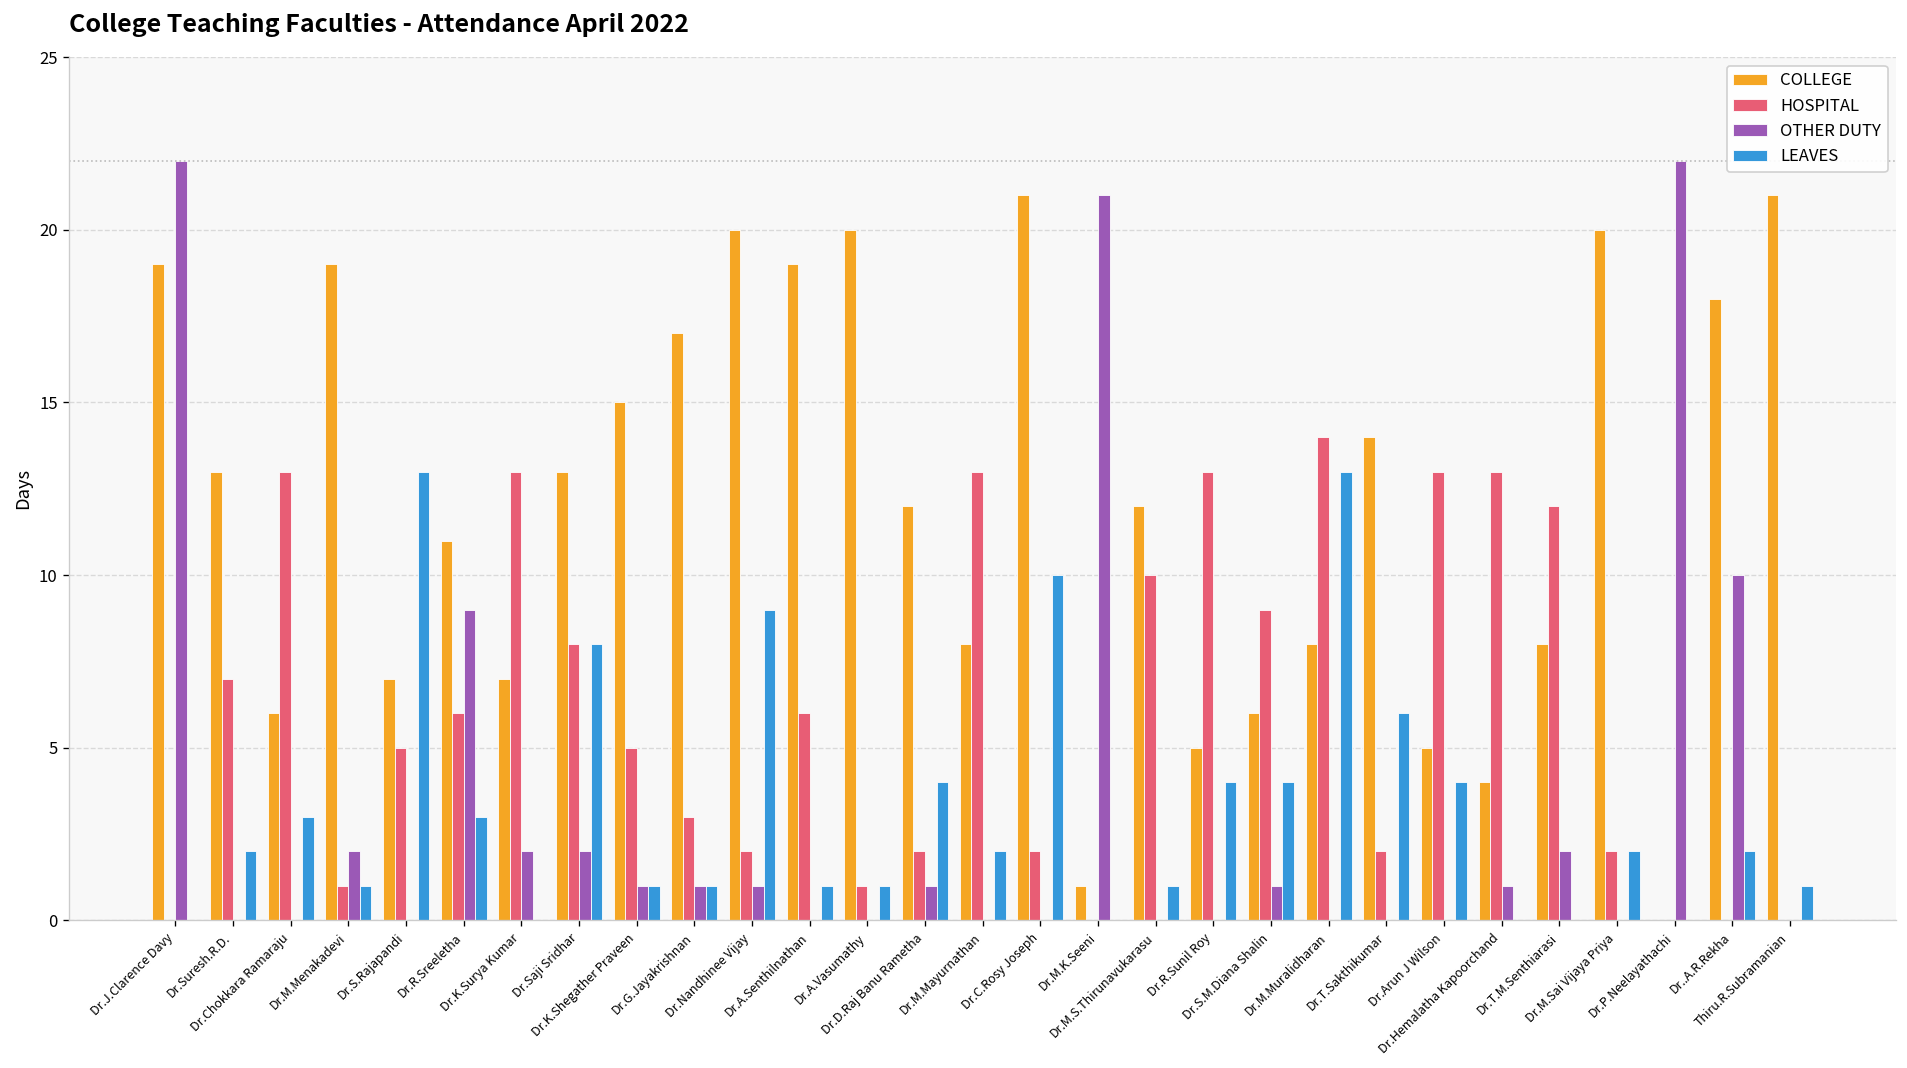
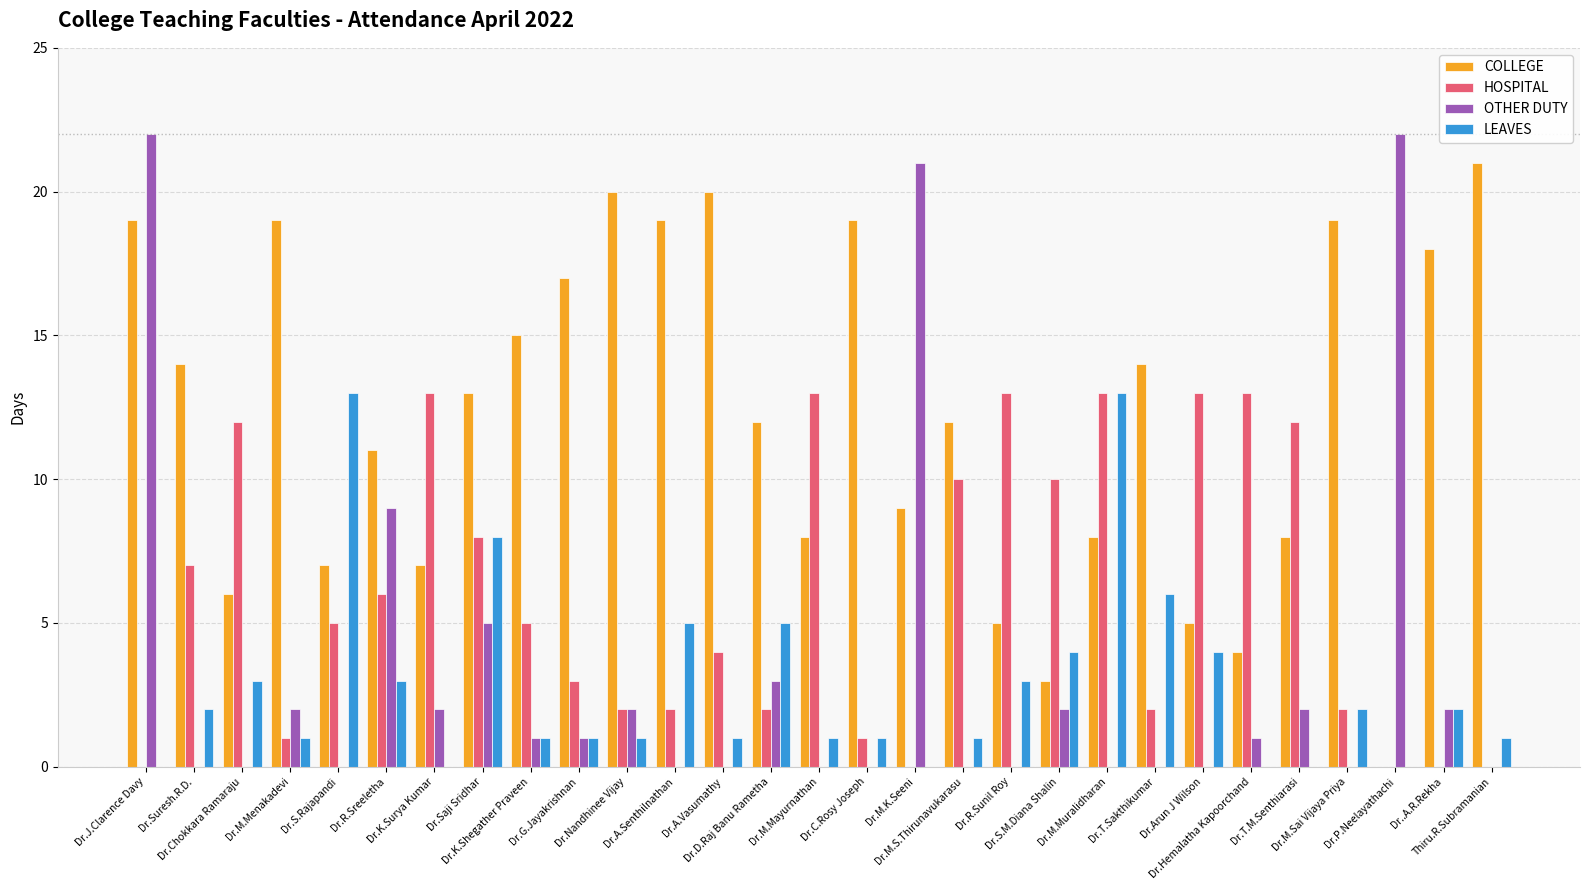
  {
    "COLLEGE": {
      "Dr.J.Clarence Davy": 19,
-     "Dr.Suresh.R.D.": 13,
+     "Dr.Suresh.R.D.": 14,
      "Dr.Chokkara Ramaraju": 6,
      "Dr.M.Menakadevi": 19,
      "Dr.S.Rajapandi": 7,
      "Dr.R.Sreeletha": 11,
      "Dr.K.Surya Kumar": 7,
      "Dr.Saji Sridhar": 13,
      "Dr.K.Shegather Praveen": 15,
      "Dr.G.Jayakrishnan": 17,
      "Dr.Nandhinee Vijay": 20,
      "Dr.A.Senthilnathan": 19,
      "Dr.A.Vasumathy": 20,
      "Dr.D.Raj Banu Rametha": 12,
      "Dr.M.Mayurnathan": 8,
-     "Dr.C.Rosy Joseph": 21,
-     "Dr.M.K.Seeni": 1,
+     "Dr.C.Rosy Joseph": 19,
+     "Dr.M.K.Seeni": 9,
      "Dr.M.S.Thirunavukarasu": 12,
      "Dr.R.Sunil Roy": 5,
-     "Dr.S.M.Diana Shalin": 6,
+     "Dr.S.M.Diana Shalin": 3,
      "Dr.M.Muralidharan": 8,
      "Dr.T.Sakthikumar": 14,
      "Dr.Arun J Wilson": 5,
      "Dr.Hemalatha Kapoorchand": 4,
      "Dr.T.M.Senthiarasi": 8,
-     "Dr.M.Sai Vijaya Priya": 20,
+     "Dr.M.Sai Vijaya Priya": 19,
      "Dr.P.Neelayathachi": 0,
      "Dr..A.R.Rekha": 18,
      "Thiru.R.Subramanian": 21
    },
    "HOSPITAL": {
      "Dr.J.Clarence Davy": 0,
      "Dr.Suresh.R.D.": 7,
-     "Dr.Chokkara Ramaraju": 13,
+     "Dr.Chokkara Ramaraju": 12,
      "Dr.M.Menakadevi": 1,
      "Dr.S.Rajapandi": 5,
      "Dr.R.Sreeletha": 6,
      "Dr.K.Surya Kumar": 13,
      "Dr.Saji Sridhar": 8,
      "Dr.K.Shegather Praveen": 5,
      "Dr.G.Jayakrishnan": 3,
      "Dr.Nandhinee Vijay": 2,
-     "Dr.A.Senthilnathan": 6,
-     "Dr.A.Vasumathy": 1,
+     "Dr.A.Senthilnathan": 2,
+     "Dr.A.Vasumathy": 4,
      "Dr.D.Raj Banu Rametha": 2,
      "Dr.M.Mayurnathan": 13,
-     "Dr.C.Rosy Joseph": 2,
+     "Dr.C.Rosy Joseph": 1,
      "Dr.M.K.Seeni": 0,
      "Dr.M.S.Thirunavukarasu": 10,
      "Dr.R.Sunil Roy": 13,
-     "Dr.S.M.Diana Shalin": 9,
-     "Dr.M.Muralidharan": 14,
+     "Dr.S.M.Diana Shalin": 10,
+     "Dr.M.Muralidharan": 13,
      "Dr.T.Sakthikumar": 2,
      "Dr.Arun J Wilson": 13,
      "Dr.Hemalatha Kapoorchand": 13,
      "Dr.T.M.Senthiarasi": 12,
      "Dr.M.Sai Vijaya Priya": 2,
      "Dr.P.Neelayathachi": 0,
      "Dr..A.R.Rekha": 0,
      "Thiru.R.Subramanian": 0
    },
    "OTHER DUTY": {
      "Dr.J.Clarence Davy": 22,
      "Dr.Suresh.R.D.": 0,
      "Dr.Chokkara Ramaraju": 0,
      "Dr.M.Menakadevi": 2,
      "Dr.S.Rajapandi": 0,
      "Dr.R.Sreeletha": 9,
      "Dr.K.Surya Kumar": 2,
-     "Dr.Saji Sridhar": 2,
+     "Dr.Saji Sridhar": 5,
      "Dr.K.Shegather Praveen": 1,
      "Dr.G.Jayakrishnan": 1,
-     "Dr.Nandhinee Vijay": 1,
+     "Dr.Nandhinee Vijay": 2,
      "Dr.A.Senthilnathan": 0,
      "Dr.A.Vasumathy": 0,
-     "Dr.D.Raj Banu Rametha": 1,
+     "Dr.D.Raj Banu Rametha": 3,
      "Dr.M.Mayurnathan": 0,
      "Dr.C.Rosy Joseph": 0,
      "Dr.M.K.Seeni": 21,
      "Dr.M.S.Thirunavukarasu": 0,
      "Dr.R.Sunil Roy": 0,
-     "Dr.S.M.Diana Shalin": 1,
+     "Dr.S.M.Diana Shalin": 2,
      "Dr.M.Muralidharan": 0,
      "Dr.T.Sakthikumar": 0,
      "Dr.Arun J Wilson": 0,
      "Dr.Hemalatha Kapoorchand": 1,
      "Dr.T.M.Senthiarasi": 2,
      "Dr.M.Sai Vijaya Priya": 0,
      "Dr.P.Neelayathachi": 22,
-     "Dr..A.R.Rekha": 10,
+     "Dr..A.R.Rekha": 2,
      "Thiru.R.Subramanian": 0
    },
    "LEAVES": {
      "Dr.J.Clarence Davy": 0,
      "Dr.Suresh.R.D.": 2,
      "Dr.Chokkara Ramaraju": 3,
      "Dr.M.Menakadevi": 1,
      "Dr.S.Rajapandi": 13,
      "Dr.R.Sreeletha": 3,
      "Dr.K.Surya Kumar": 0,
      "Dr.Saji Sridhar": 8,
      "Dr.K.Shegather Praveen": 1,
      "Dr.G.Jayakrishnan": 1,
-     "Dr.Nandhinee Vijay": 9,
-     "Dr.A.Senthilnathan": 1,
+     "Dr.Nandhinee Vijay": 1,
+     "Dr.A.Senthilnathan": 5,
      "Dr.A.Vasumathy": 1,
-     "Dr.D.Raj Banu Rametha": 4,
-     "Dr.M.Mayurnathan": 2,
-     "Dr.C.Rosy Joseph": 10,
+     "Dr.D.Raj Banu Rametha": 5,
+     "Dr.M.Mayurnathan": 1,
+     "Dr.C.Rosy Joseph": 1,
      "Dr.M.K.Seeni": 0,
      "Dr.M.S.Thirunavukarasu": 1,
-     "Dr.R.Sunil Roy": 4,
+     "Dr.R.Sunil Roy": 3,
      "Dr.S.M.Diana Shalin": 4,
      "Dr.M.Muralidharan": 13,
      "Dr.T.Sakthikumar": 6,
      "Dr.Arun J Wilson": 4,
      "Dr.Hemalatha Kapoorchand": 0,
      "Dr.T.M.Senthiarasi": 0,
      "Dr.M.Sai Vijaya Priya": 2,
      "Dr.P.Neelayathachi": 0,
      "Dr..A.R.Rekha": 2,
      "Thiru.R.Subramanian": 1
    }
  }
